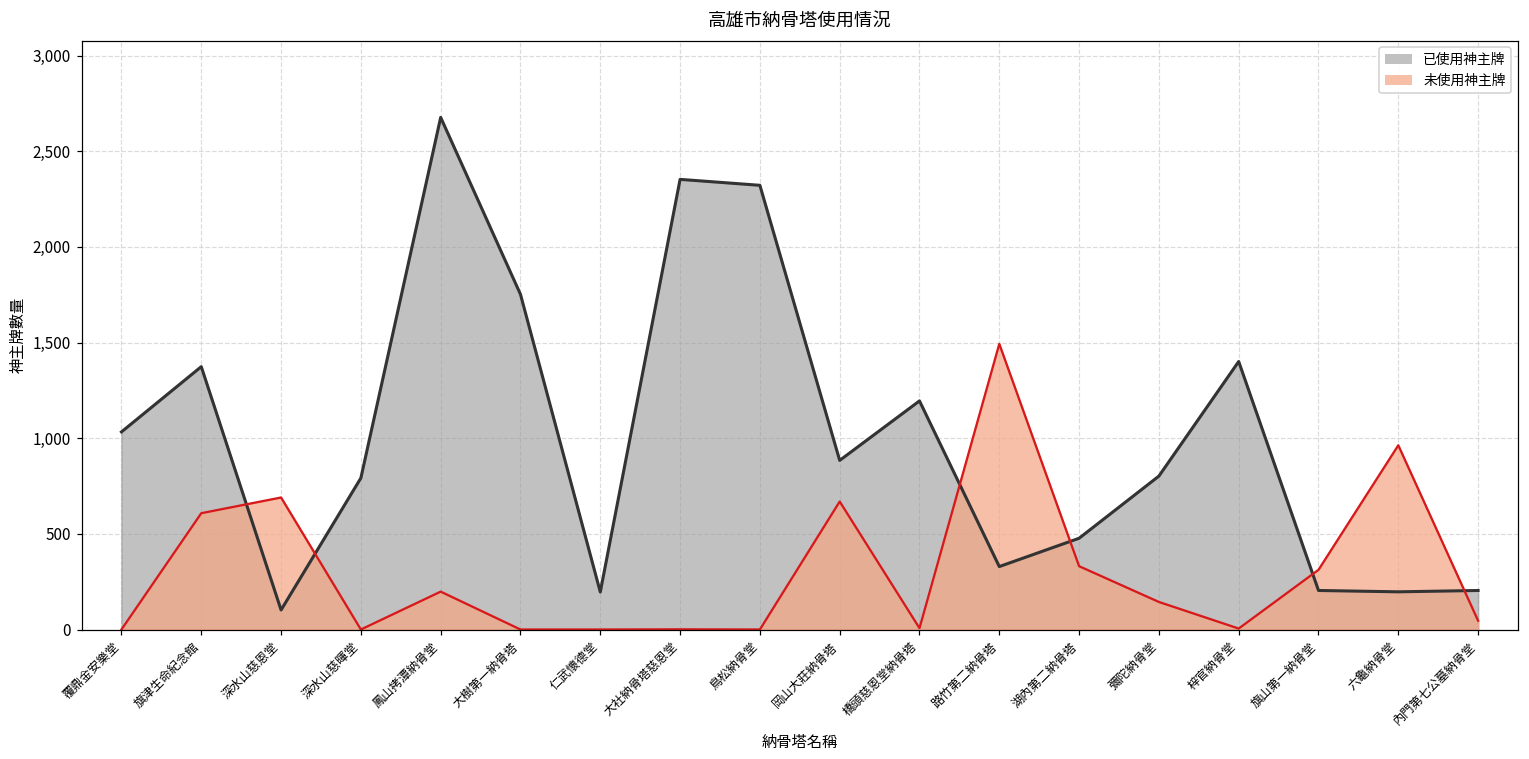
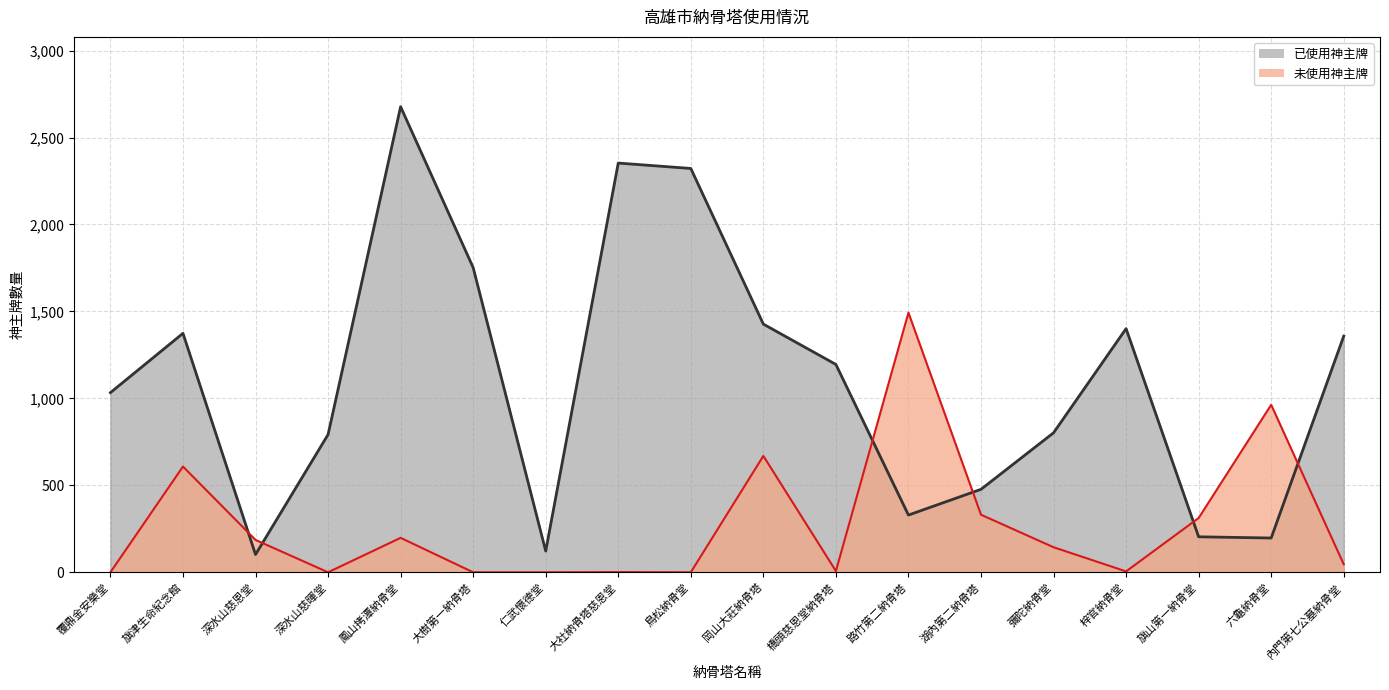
  {
    "已使用神主牌": {
      "覆鼎金安樂堂": "1,030",
      "旗津生命紀念館": "1,370",
      "深水山慈恩堂": "100",
      "深水山慈暉堂": "790",
      "鳳山拷潭納骨堂": "2,680",
      "大樹第一納骨塔": "1,750",
-     "仁武懷德堂": "200",
+     "仁武懷德堂": "120",
      "大社納骨塔慈恩堂": "2,350",
      "鳥松納骨堂": "2,320",
-     "岡山大莊納骨塔": "880",
+     "岡山大莊納骨塔": "1,430",
      "橋頭慈恩堂納骨塔": "1,200",
      "路竹第二納骨塔": "330",
      "湖內第二納骨塔": "480",
      "彌陀納骨堂": "800",
      "梓官納骨堂": "1,400",
      "旗山第一納骨堂": "200",
      "六龜納骨堂": "200",
-     "內門第七公墓納骨堂": "200"
+     "內門第七公墓納骨堂": "1,360"
    },
    "未使用神主牌": {
      "覆鼎金安樂堂": "0",
      "旗津生命紀念館": "610",
-     "深水山慈恩堂": "690",
+     "深水山慈恩堂": "190",
      "深水山慈暉堂": "0",
      "鳳山拷潭納骨堂": "200",
      "大樹第一納骨塔": "0",
      "仁武懷德堂": "0",
      "大社納骨塔慈恩堂": "0",
      "鳥松納骨堂": "0",
      "岡山大莊納骨塔": "670",
      "橋頭慈恩堂納骨塔": "10",
      "路竹第二納骨塔": "1,490",
      "湖內第二納骨塔": "330",
      "彌陀納骨堂": "140",
      "梓官納骨堂": "10",
      "旗山第一納骨堂": "310",
      "六龜納骨堂": "960",
      "內門第七公墓納骨堂": "50"
    }
  }
